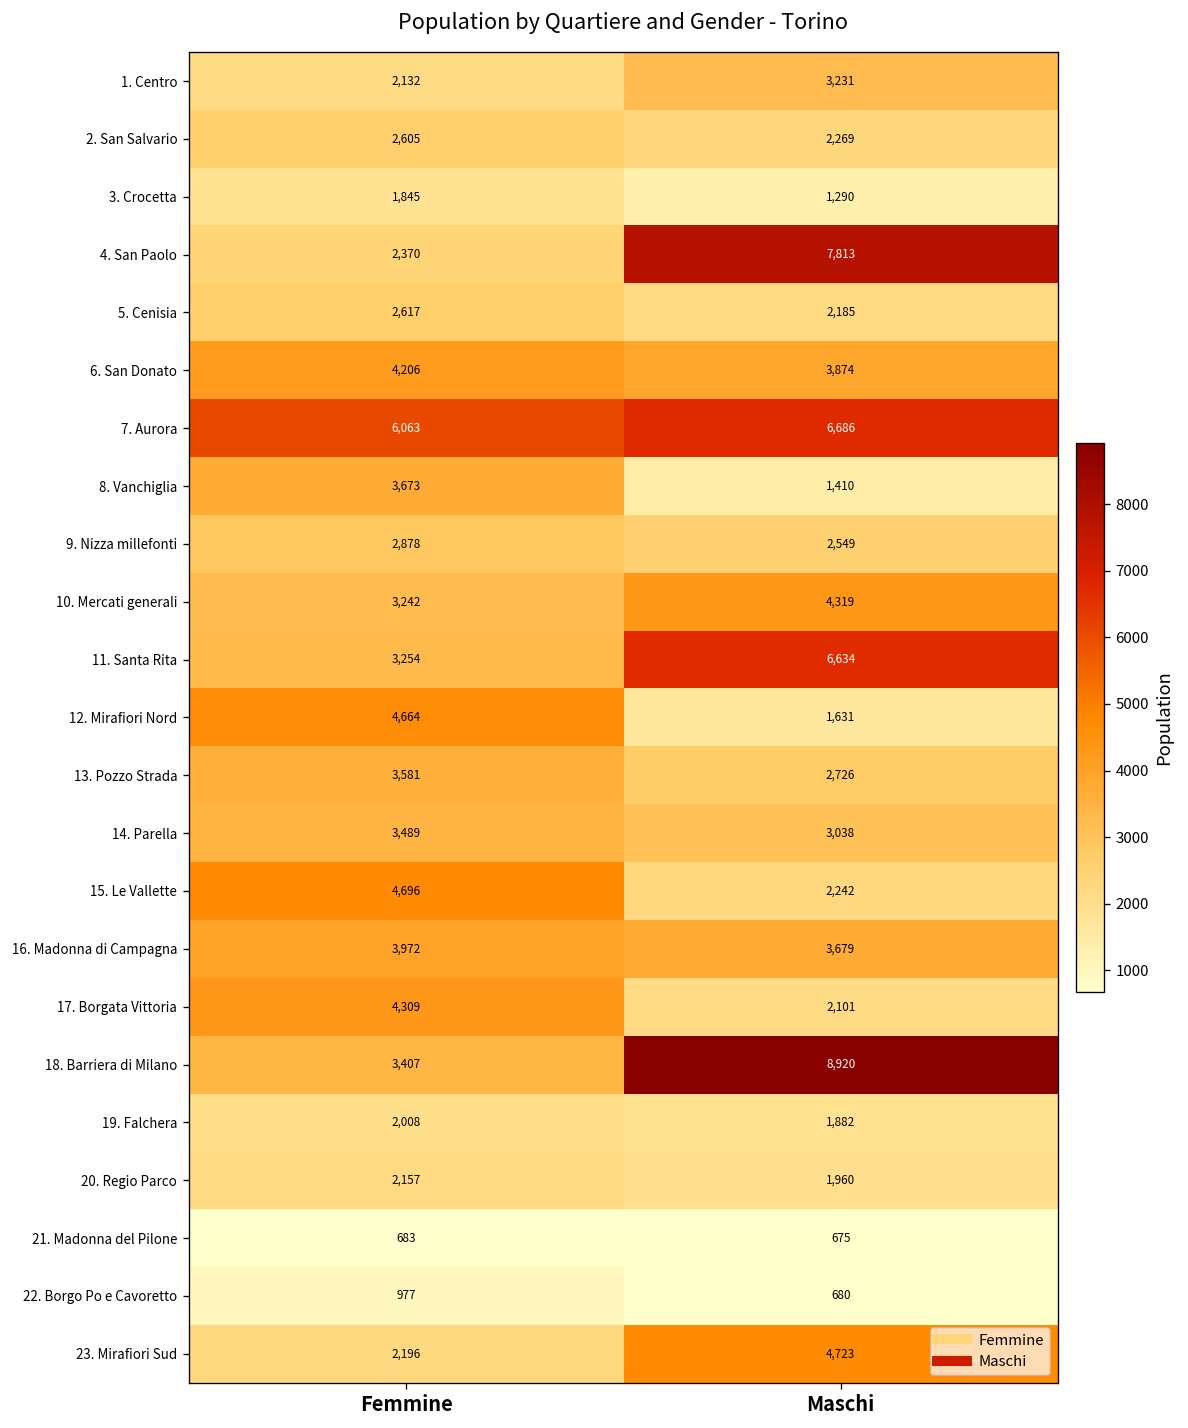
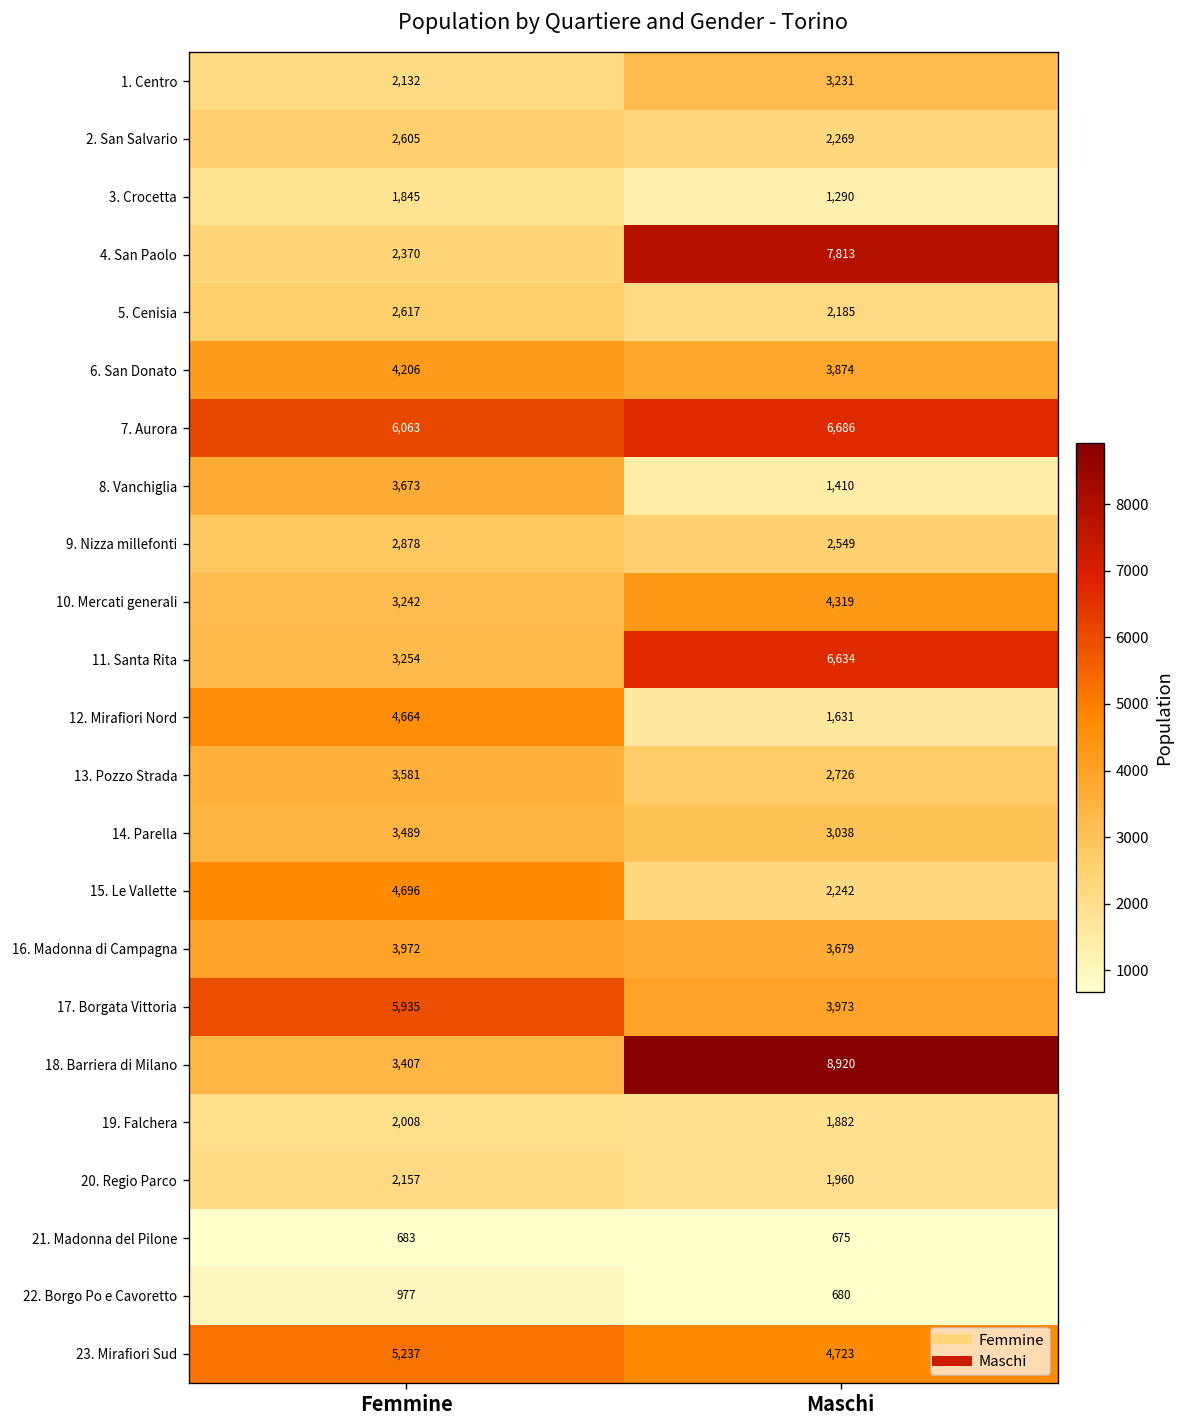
  {
    "1. Centro": {
      "Femmine": "2,132",
      "Maschi": "3,231"
    },
    "2. San Salvario": {
      "Femmine": "2,605",
      "Maschi": "2,269"
    },
    "3. Crocetta": {
      "Femmine": "1,845",
      "Maschi": "1,290"
    },
    "4. San Paolo": {
      "Femmine": "2,370",
      "Maschi": "7,813"
    },
    "5. Cenisia": {
      "Femmine": "2,617",
      "Maschi": "2,185"
    },
    "6. San Donato": {
      "Femmine": "4,206",
      "Maschi": "3,874"
    },
    "7. Aurora": {
      "Femmine": "6,063",
      "Maschi": "6,686"
    },
    "8. Vanchiglia": {
      "Femmine": "3,673",
      "Maschi": "1,410"
    },
    "9. Nizza millefonti": {
      "Femmine": "2,878",
      "Maschi": "2,549"
    },
    "10. Mercati generali": {
      "Femmine": "3,242",
      "Maschi": "4,319"
    },
    "11. Santa Rita": {
      "Femmine": "3,254",
      "Maschi": "6,634"
    },
    "12. Mirafiori Nord": {
      "Femmine": "4,664",
      "Maschi": "1,631"
    },
    "13. Pozzo Strada": {
      "Femmine": "3,581",
      "Maschi": "2,726"
    },
    "14. Parella": {
      "Femmine": "3,489",
      "Maschi": "3,038"
    },
    "15. Le Vallette": {
      "Femmine": "4,696",
      "Maschi": "2,242"
    },
    "16. Madonna di Campagna": {
      "Femmine": "3,972",
      "Maschi": "3,679"
    },
    "17. Borgata Vittoria": {
-     "Femmine": "4,309",
-     "Maschi": "2,101"
+     "Femmine": "5,935",
+     "Maschi": "3,973"
    },
    "18. Barriera di Milano": {
      "Femmine": "3,407",
      "Maschi": "8,920"
    },
    "19. Falchera": {
      "Femmine": "2,008",
      "Maschi": "1,882"
    },
    "20. Regio Parco": {
      "Femmine": "2,157",
      "Maschi": "1,960"
    },
    "21. Madonna del Pilone": {
      "Femmine": "683",
      "Maschi": "675"
    },
    "22. Borgo Po e Cavoretto": {
      "Femmine": "977",
      "Maschi": "680"
    },
    "23. Mirafiori Sud": {
-     "Femmine": "2,196",
+     "Femmine": "5,237",
      "Maschi": "4,723"
    }
  }
